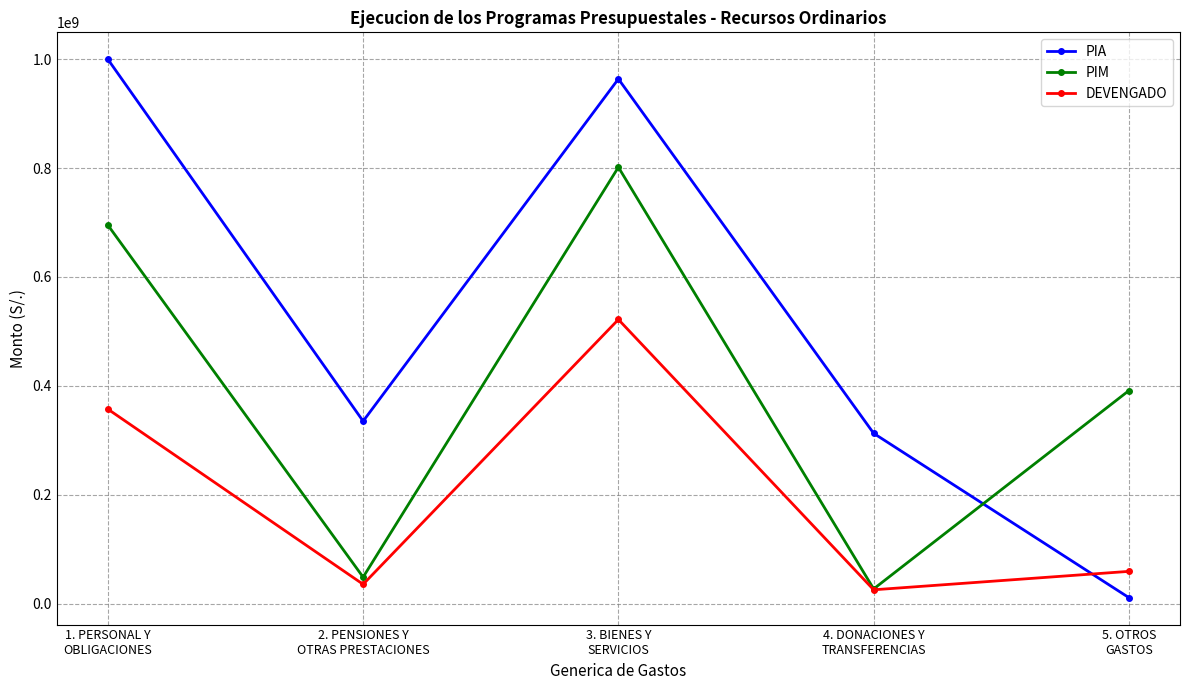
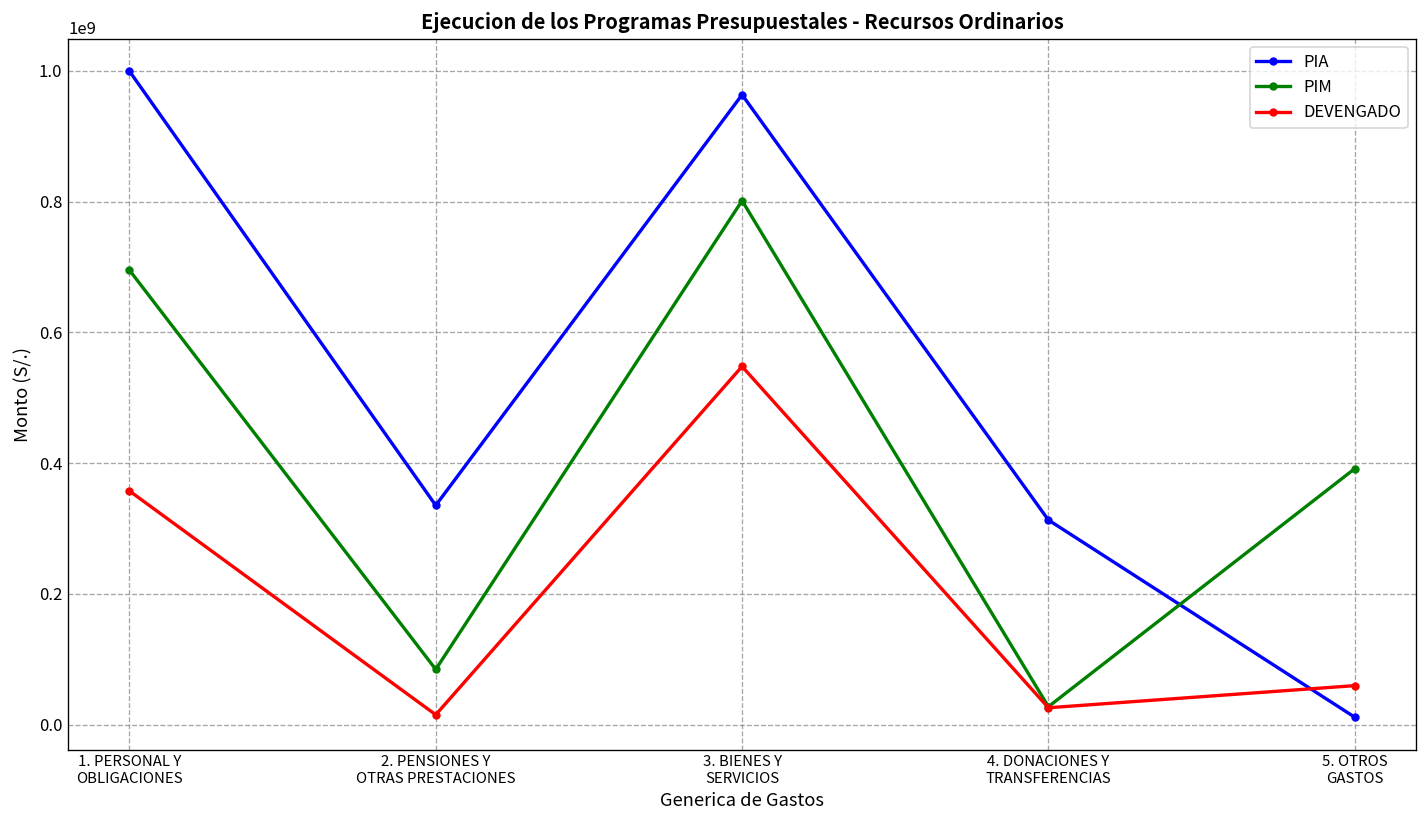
  {
    "PIA": {
      "1. PERSONAL Y OBLIGACIONES": 1000000000,
      "2. PENSIONES Y OTRAS PRESTACIONES": 340000000,
      "3. BIENES Y SERVICIOS": 960000000,
      "4. DONACIONES Y TRANSFERENCIAS": 310000000,
      "5. OTROS GASTOS": 10000000
    },
    "PIM": {
      "1. PERSONAL Y OBLIGACIONES": 700000000,
-     "2. PENSIONES Y OTRAS PRESTACIONES": 50000000,
+     "2. PENSIONES Y OTRAS PRESTACIONES": 80000000,
      "3. BIENES Y SERVICIOS": 800000000,
      "5. OTROS GASTOS": 390000000
    },
    "DEVENGADO": {
      "1. PERSONAL Y OBLIGACIONES": 360000000,
-     "2. PENSIONES Y OTRAS PRESTACIONES": 40000000,
-     "3. BIENES Y SERVICIOS": 520000000,
+     "2. PENSIONES Y OTRAS PRESTACIONES": 10000000,
+     "3. BIENES Y SERVICIOS": 550000000,
      "5. OTROS GASTOS": 60000000
    }
  }
